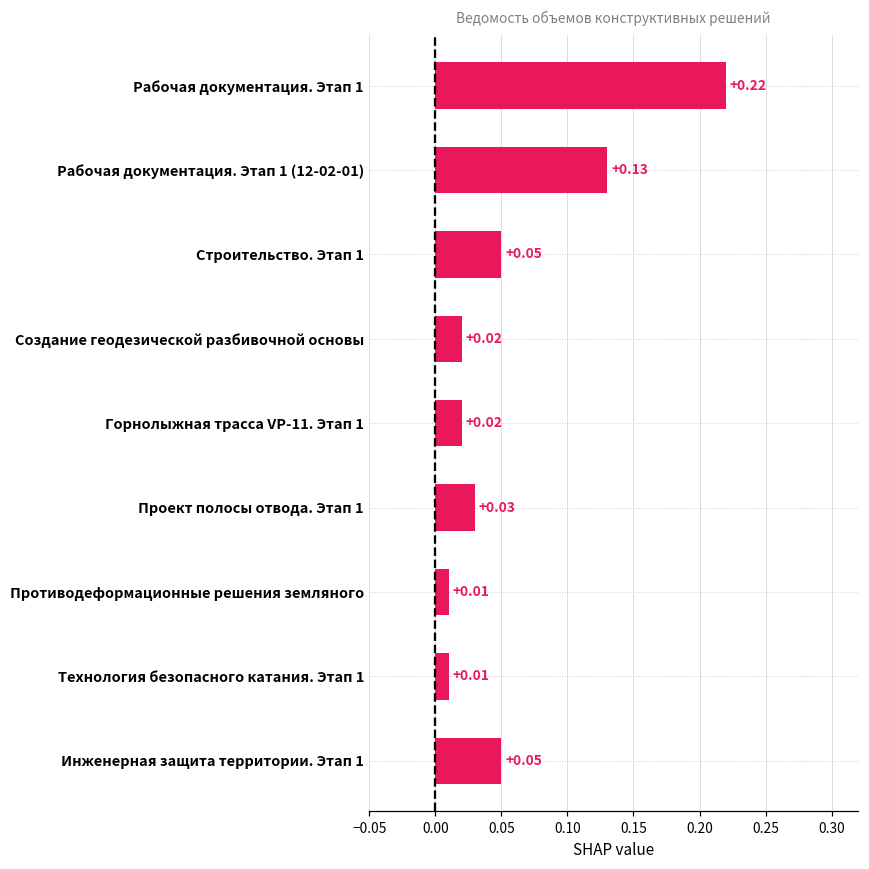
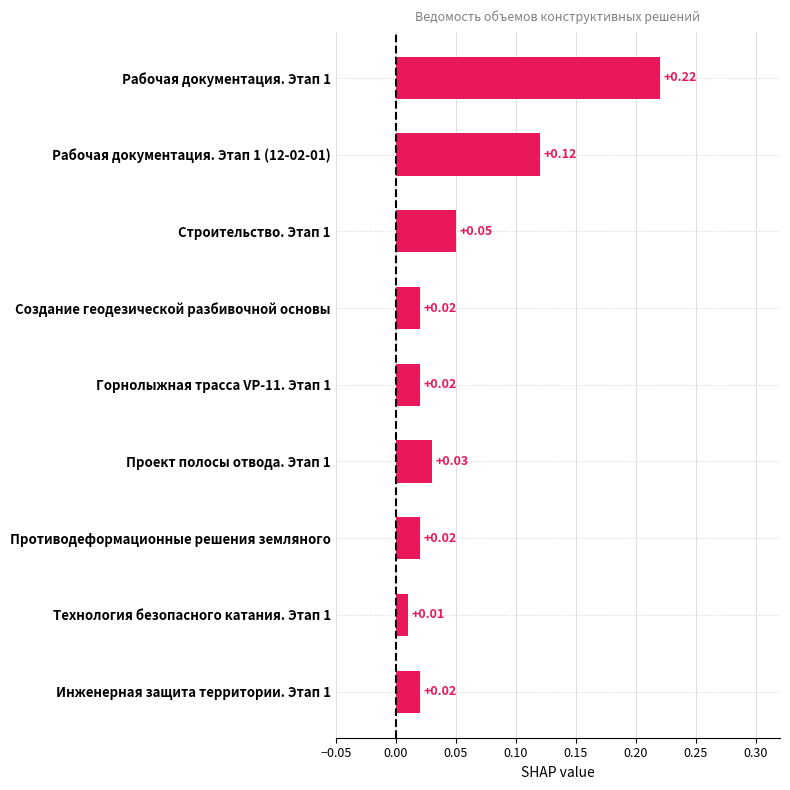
  {
    "Рабочая документация. Этап 1": "+0.22",
-   "Рабочая документация. Этап 1 (12-02-01)": "+0.13",
+   "Рабочая документация. Этап 1 (12-02-01)": "+0.12",
    "Строительство. Этап 1": "+0.05",
    "Создание геодезической разбивочной основы": "+0.02",
    "Горнолыжная трасса VP-11. Этап 1": "+0.02",
    "Проект полосы отвода. Этап 1": "+0.03",
-   "Противодеформационные решения земляного": "+0.01",
+   "Противодеформационные решения земляного": "+0.02",
    "Технология безопасного катания. Этап 1": "+0.01",
-   "Инженерная защита территории. Этап 1": "+0.05"
+   "Инженерная защита территории. Этап 1": "+0.02"
  }
